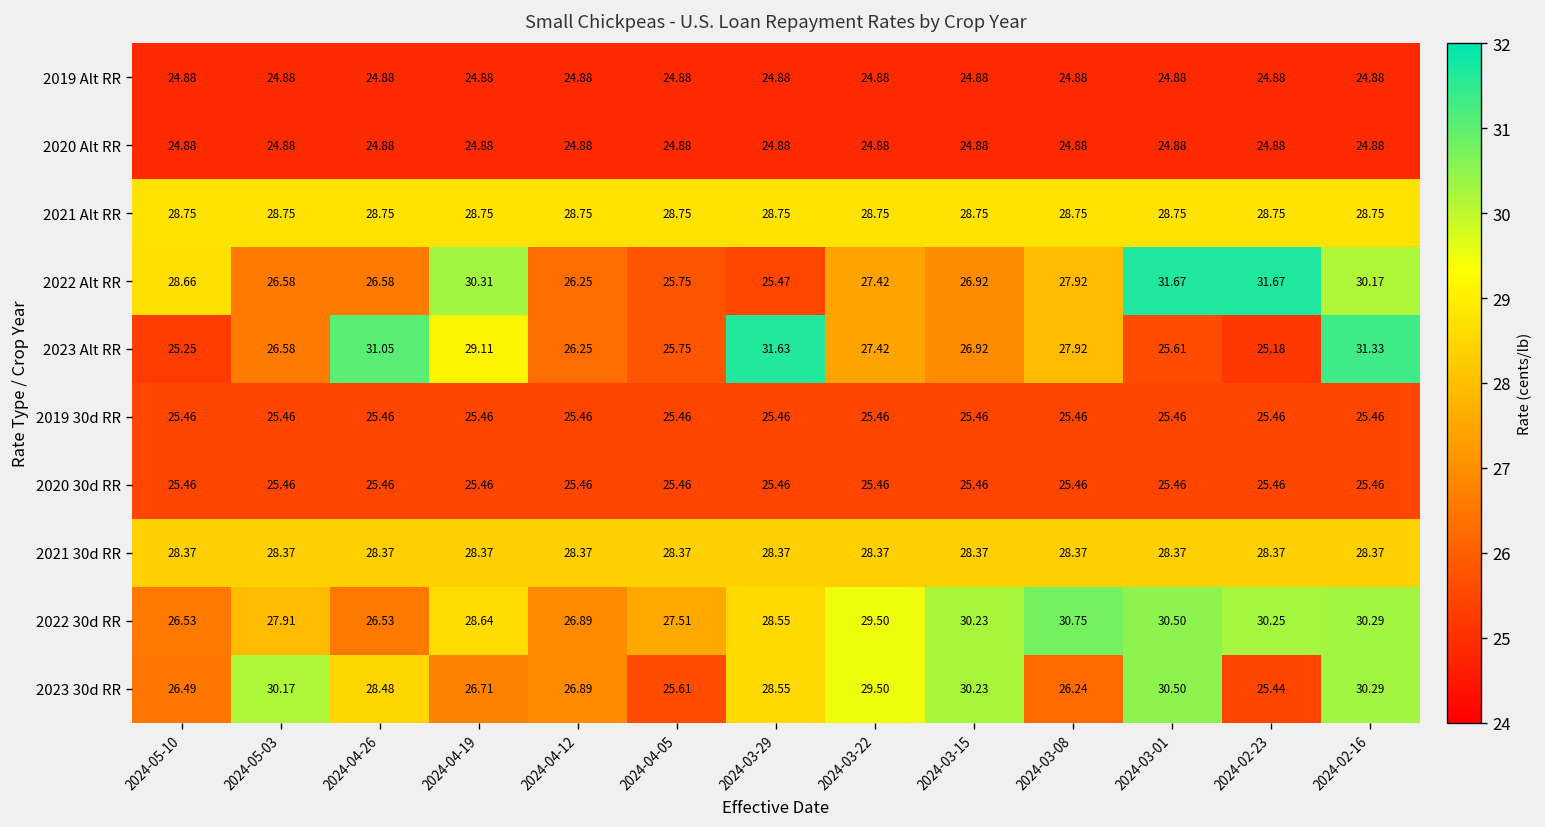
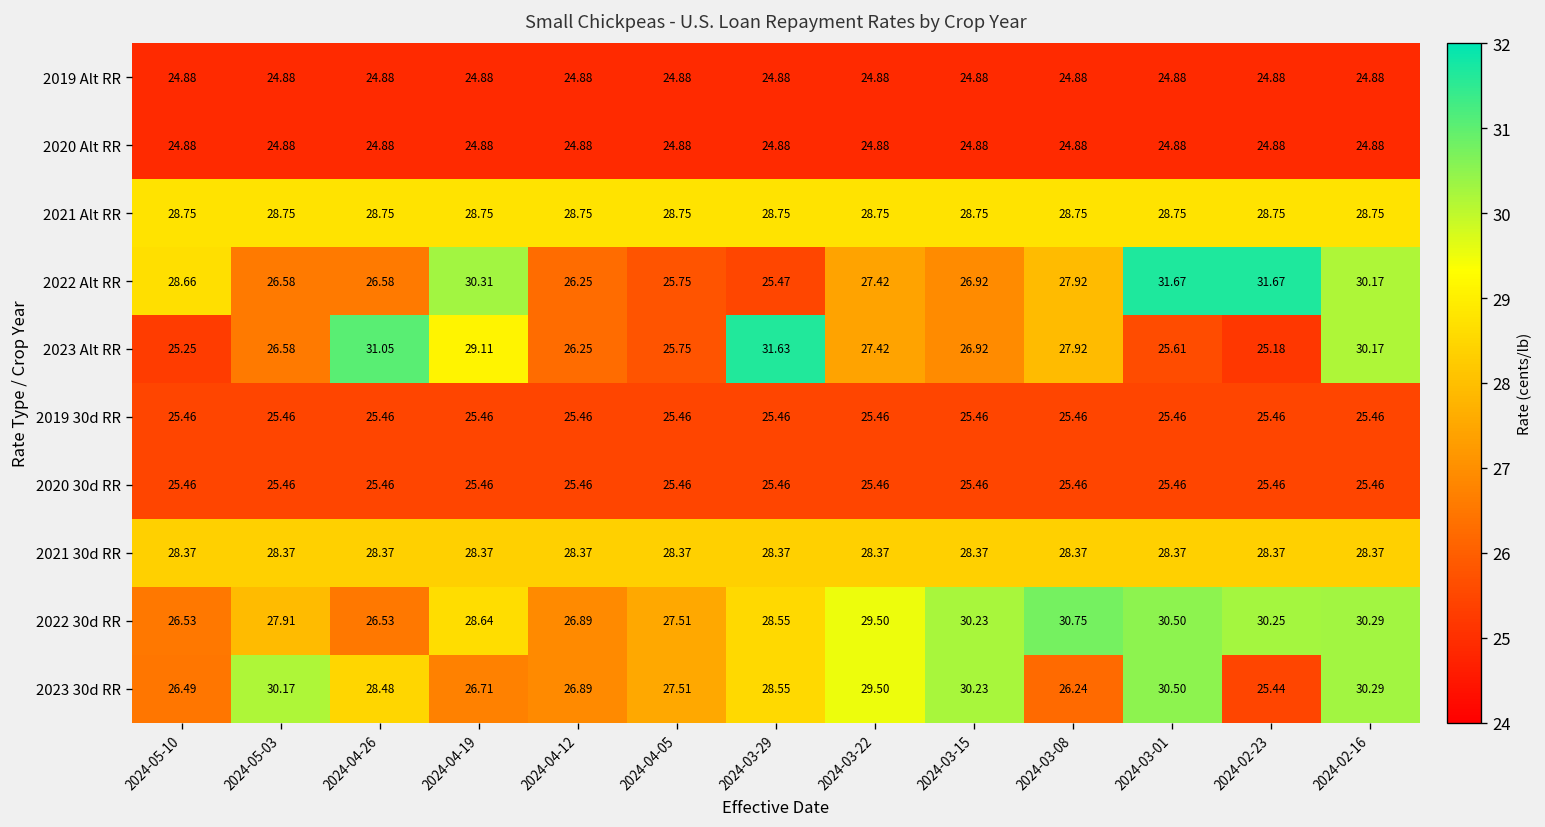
  {
    "2019 Alt RR": {
      "2024-05-10": 24.88,
      "2024-05-03": 24.88,
      "2024-04-26": 24.88,
      "2024-04-19": 24.88,
      "2024-04-12": 24.88,
      "2024-04-05": 24.88,
      "2024-03-29": 24.88,
      "2024-03-22": 24.88,
      "2024-03-15": 24.88,
      "2024-03-08": 24.88,
      "2024-03-01": 24.88,
      "2024-02-23": 24.88,
      "2024-02-16": 24.88
    },
    "2020 Alt RR": {
      "2024-05-10": 24.88,
      "2024-05-03": 24.88,
      "2024-04-26": 24.88,
      "2024-04-19": 24.88,
      "2024-04-12": 24.88,
      "2024-04-05": 24.88,
      "2024-03-29": 24.88,
      "2024-03-22": 24.88,
      "2024-03-15": 24.88,
      "2024-03-08": 24.88,
      "2024-03-01": 24.88,
      "2024-02-23": 24.88,
      "2024-02-16": 24.88
    },
    "2021 Alt RR": {
      "2024-05-10": 28.75,
      "2024-05-03": 28.75,
      "2024-04-26": 28.75,
      "2024-04-19": 28.75,
      "2024-04-12": 28.75,
      "2024-04-05": 28.75,
      "2024-03-29": 28.75,
      "2024-03-22": 28.75,
      "2024-03-15": 28.75,
      "2024-03-08": 28.75,
      "2024-03-01": 28.75,
      "2024-02-23": 28.75,
      "2024-02-16": 28.75
    },
    "2022 Alt RR": {
      "2024-05-10": 28.66,
      "2024-05-03": 26.58,
      "2024-04-26": 26.58,
      "2024-04-19": 30.31,
      "2024-04-12": 26.25,
      "2024-04-05": 25.75,
      "2024-03-29": 25.47,
      "2024-03-22": 27.42,
      "2024-03-15": 26.92,
      "2024-03-08": 27.92,
      "2024-03-01": 31.67,
      "2024-02-23": 31.67,
      "2024-02-16": 30.17
    },
    "2023 Alt RR": {
      "2024-05-10": 25.25,
      "2024-05-03": 26.58,
      "2024-04-26": 31.05,
      "2024-04-19": 29.11,
      "2024-04-12": 26.25,
      "2024-04-05": 25.75,
      "2024-03-29": 31.63,
      "2024-03-22": 27.42,
      "2024-03-15": 26.92,
      "2024-03-08": 27.92,
      "2024-03-01": 25.61,
      "2024-02-23": 25.18,
-     "2024-02-16": 31.33
+     "2024-02-16": 30.17
    },
    "2019 30d RR": {
      "2024-05-10": 25.46,
      "2024-05-03": 25.46,
      "2024-04-26": 25.46,
      "2024-04-19": 25.46,
      "2024-04-12": 25.46,
      "2024-04-05": 25.46,
      "2024-03-29": 25.46,
      "2024-03-22": 25.46,
      "2024-03-15": 25.46,
      "2024-03-08": 25.46,
      "2024-03-01": 25.46,
      "2024-02-23": 25.46,
      "2024-02-16": 25.46
    },
    "2020 30d RR": {
      "2024-05-10": 25.46,
      "2024-05-03": 25.46,
      "2024-04-26": 25.46,
      "2024-04-19": 25.46,
      "2024-04-12": 25.46,
      "2024-04-05": 25.46,
      "2024-03-29": 25.46,
      "2024-03-22": 25.46,
      "2024-03-15": 25.46,
      "2024-03-08": 25.46,
      "2024-03-01": 25.46,
      "2024-02-23": 25.46,
      "2024-02-16": 25.46
    },
    "2021 30d RR": {
      "2024-05-10": 28.37,
      "2024-05-03": 28.37,
      "2024-04-26": 28.37,
      "2024-04-19": 28.37,
      "2024-04-12": 28.37,
      "2024-04-05": 28.37,
      "2024-03-29": 28.37,
      "2024-03-22": 28.37,
      "2024-03-15": 28.37,
      "2024-03-08": 28.37,
      "2024-03-01": 28.37,
      "2024-02-23": 28.37,
      "2024-02-16": 28.37
    },
    "2022 30d RR": {
      "2024-05-10": 26.53,
      "2024-05-03": 27.91,
      "2024-04-26": 26.53,
      "2024-04-19": 28.64,
      "2024-04-12": 26.89,
      "2024-04-05": 27.51,
      "2024-03-29": 28.55,
      "2024-03-22": 29.50,
      "2024-03-15": 30.23,
      "2024-03-08": 30.75,
      "2024-03-01": 30.50,
      "2024-02-23": 30.25,
      "2024-02-16": 30.29
    },
    "2023 30d RR": {
      "2024-05-10": 26.49,
      "2024-05-03": 30.17,
      "2024-04-26": 28.48,
      "2024-04-19": 26.71,
      "2024-04-12": 26.89,
-     "2024-04-05": 25.61,
+     "2024-04-05": 27.51,
      "2024-03-29": 28.55,
      "2024-03-22": 29.50,
      "2024-03-15": 30.23,
      "2024-03-08": 26.24,
      "2024-03-01": 30.50,
      "2024-02-23": 25.44,
      "2024-02-16": 30.29
    }
  }
